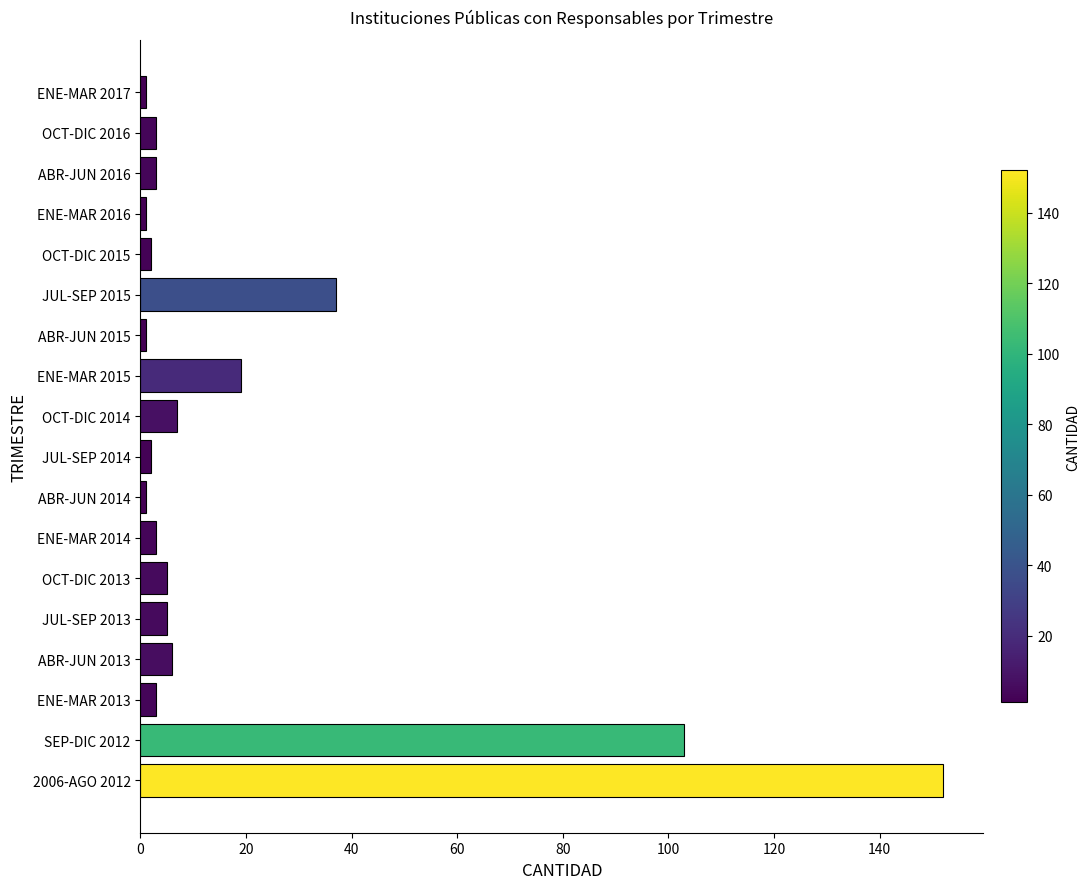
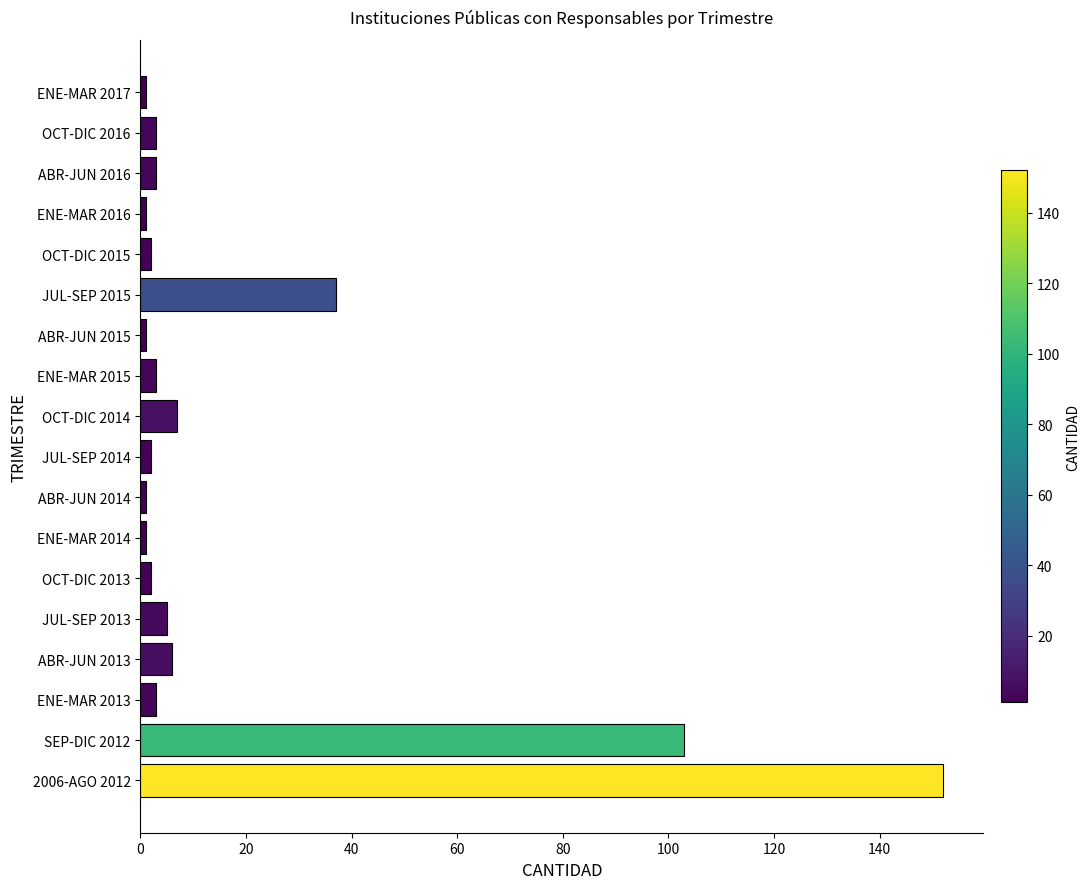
  {
    "ENE-MAR 2017": 1,
    "OCT-DIC 2016": 3,
    "ABR-JUN 2016": 3,
    "ENE-MAR 2016": 1,
    "OCT-DIC 2015": 2,
    "JUL-SEP 2015": 37,
    "ABR-JUN 2015": 1,
-   "ENE-MAR 2015": 19,
+   "ENE-MAR 2015": 3,
    "OCT-DIC 2014": 7,
    "JUL-SEP 2014": 2,
    "ABR-JUN 2014": 1,
-   "ENE-MAR 2014": 3,
-   "OCT-DIC 2013": 5,
+   "ENE-MAR 2014": 1,
+   "OCT-DIC 2013": 2,
    "JUL-SEP 2013": 5,
    "ABR-JUN 2013": 6,
    "ENE-MAR 2013": 3,
    "SEP-DIC 2012": 103,
    "2006-AGO 2012": 152
  }
